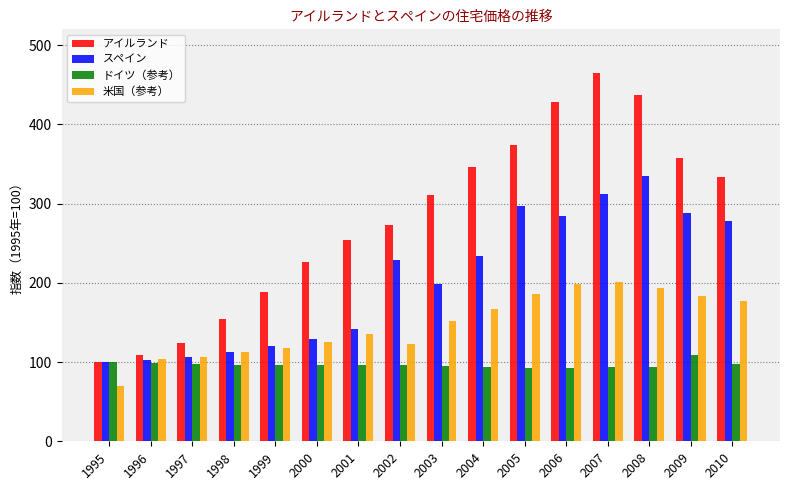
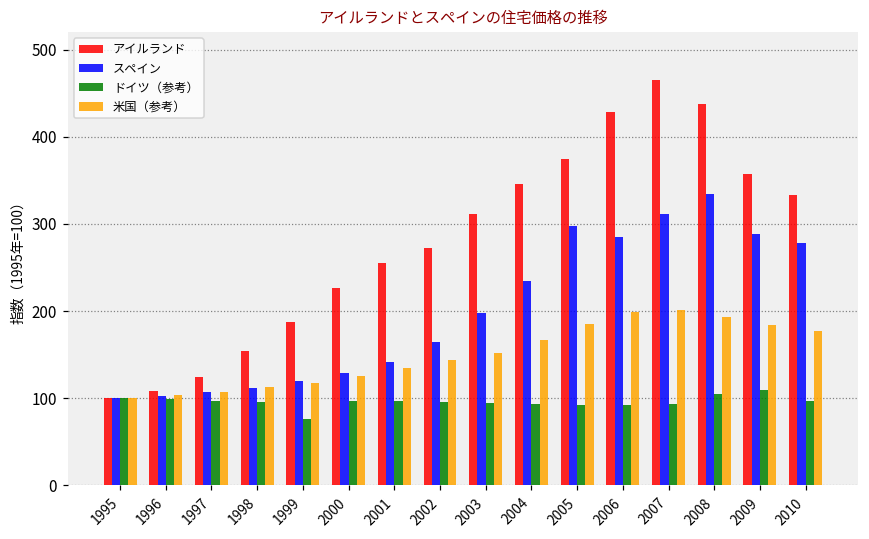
  {
    "アイルランド": {
      "1995": 100,
      "1996": 110,
      "1997": 120,
      "1998": 150,
      "1999": 190,
      "2000": 230,
      "2001": 250,
      "2002": 270,
      "2003": 310,
      "2004": 350,
      "2005": 370,
      "2006": 430,
      "2007": 460,
      "2008": 440,
      "2009": 360,
      "2010": 330
    },
    "スペイン": {
      "1995": 100,
      "1996": 100,
      "1997": 110,
      "1998": 110,
      "1999": 120,
      "2000": 130,
      "2001": 140,
-     "2002": 230,
+     "2002": 170,
      "2003": 200,
      "2004": 230,
      "2005": 300,
      "2006": 280,
      "2007": 310,
      "2008": 330,
      "2009": 290,
      "2010": 280
    },
    "ドイツ（参考）": {
      "1995": 100,
      "1996": 100,
      "1997": 100,
      "1998": 100,
-     "1999": 100,
+     "1999": 80,
      "2000": 100,
      "2001": 100,
      "2002": 100,
      "2003": 90,
      "2004": 90,
      "2005": 90,
      "2006": 90,
      "2007": 90,
-     "2008": 90,
+     "2008": 100,
      "2009": 110,
      "2010": 100
    },
    "米国（参考）": {
-     "1995": 70,
+     "1995": 100,
      "1996": 100,
      "1997": 110,
      "1998": 110,
      "1999": 120,
      "2000": 130,
      "2001": 130,
-     "2002": 120,
+     "2002": 140,
      "2003": 150,
      "2004": 170,
      "2005": 190,
      "2006": 200,
      "2007": 200,
      "2008": 190,
      "2009": 180,
      "2010": 180
    }
  }
